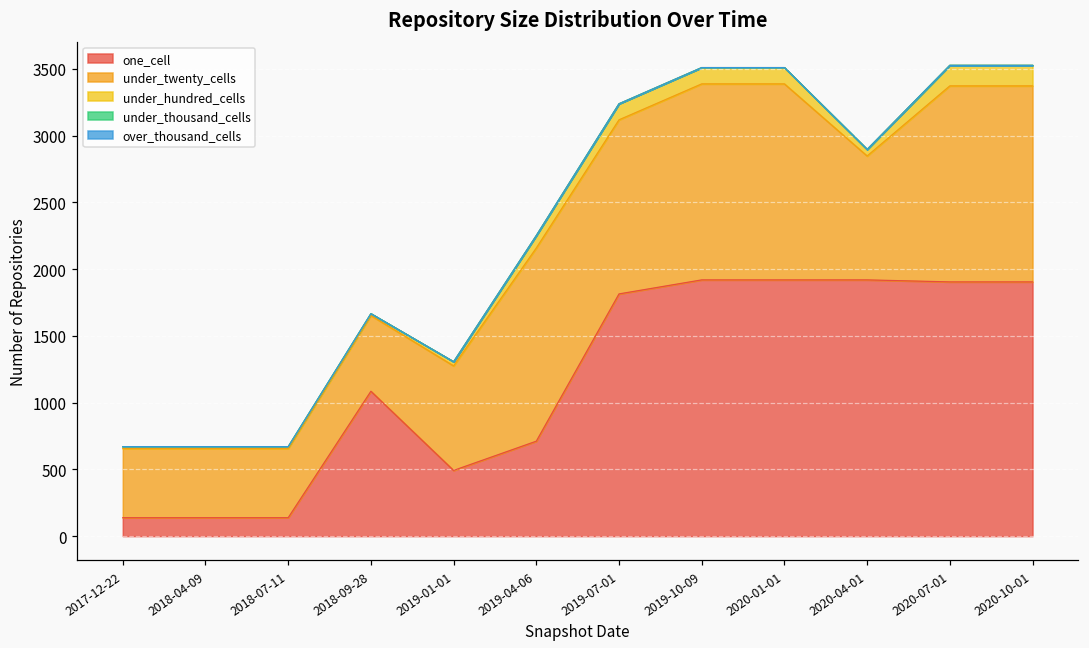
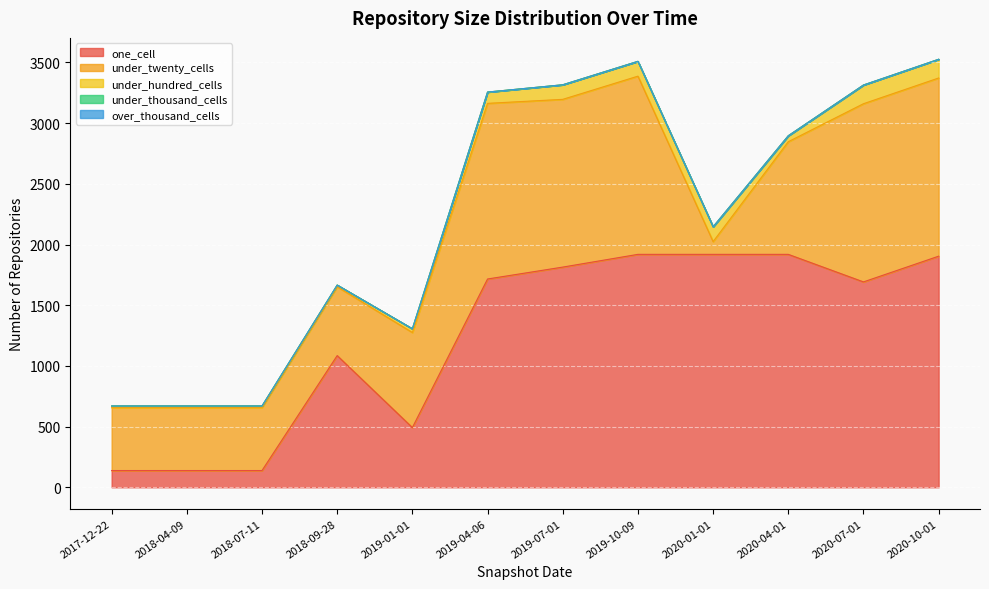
  {
    "one_cell": {
      "2017-12-22": 140,
      "2018-04-09": 140,
      "2018-07-11": 140,
      "2018-09-28": 1090,
      "2019-01-01": 490,
-     "2019-04-06": 710,
+     "2019-04-06": 1720,
      "2019-07-01": 1810,
      "2019-10-09": 1920,
      "2020-01-01": 1920,
      "2020-04-01": 1920,
-     "2020-07-01": 1900,
+     "2020-07-01": 1690,
      "2020-10-01": 1900
    },
    "under_twenty_cells": {
      "2019-01-01": 780,
      "2019-04-06": 1450,
-     "2019-07-01": 1300,
+     "2019-07-01": 1380,
      "2019-10-09": 1470,
-     "2020-01-01": 1470,
+     "2020-01-01": 110,
      "2020-04-01": 930,
      "2020-07-01": 1470,
      "2020-10-01": 1470
    }
  }
